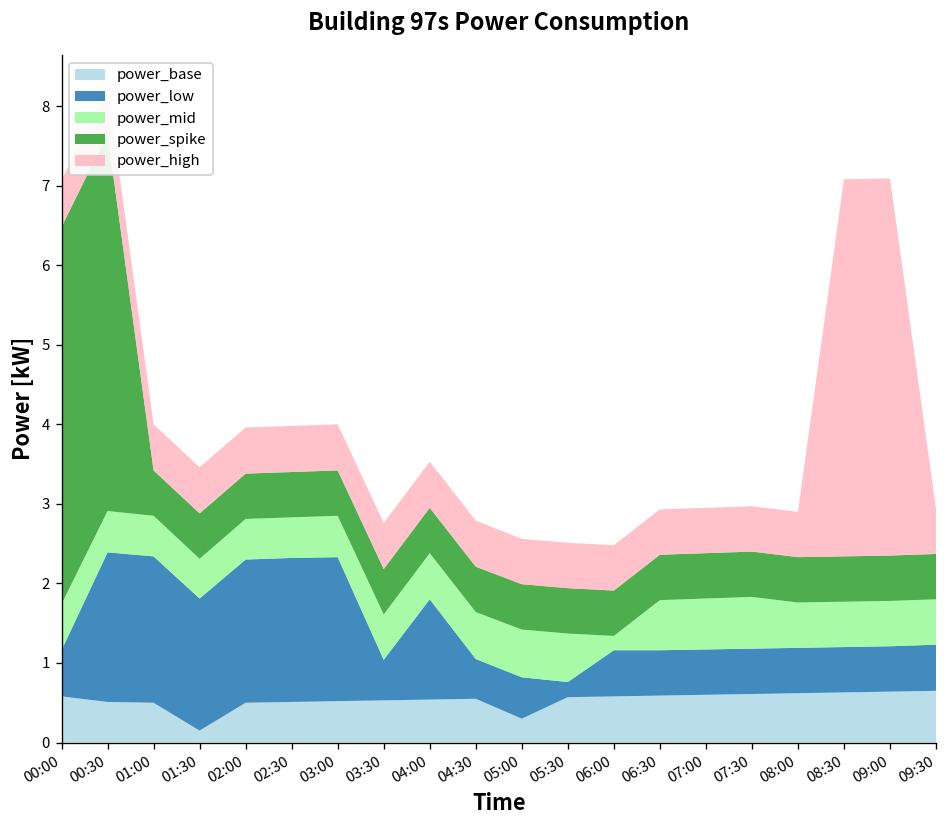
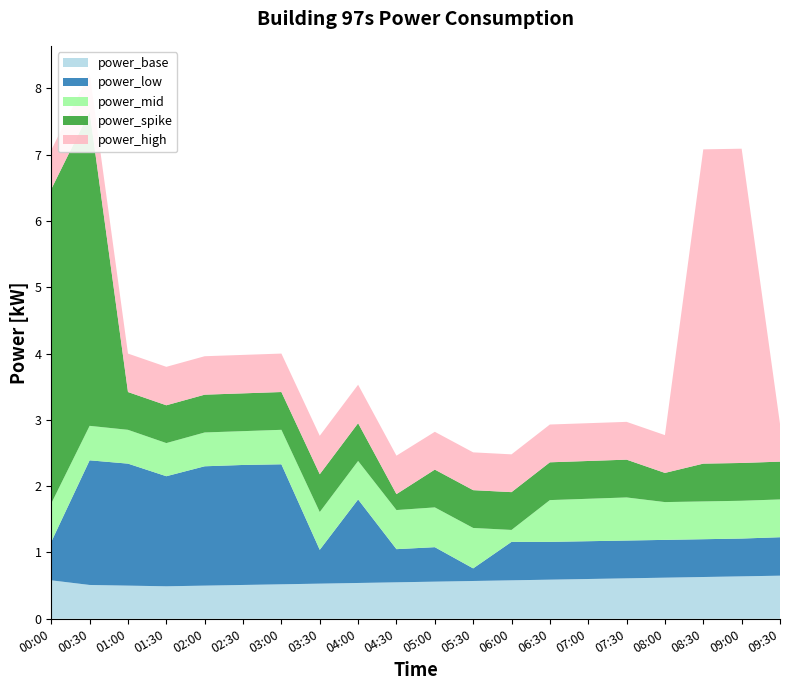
  {
    "power_base": {
      "00:00": 0.6,
      "00:30": 0.5,
      "01:00": 0.5,
-     "01:30": 0.2,
+     "01:30": 0.5,
      "02:00": 0.5,
      "02:30": 0.5,
      "03:00": 0.5,
      "03:30": 0.5,
      "04:00": 0.5,
      "04:30": 0.6,
-     "05:00": 0.3,
+     "05:00": 0.6,
      "05:30": 0.6,
      "06:00": 0.6,
      "06:30": 0.6,
      "07:00": 0.6,
      "07:30": 0.6,
      "08:00": 0.6,
      "08:30": 0.6,
      "09:00": 0.6,
      "09:30": 0.7
    },
    "power_low": {
      "00:00": 0.6,
      "00:30": 1.9,
      "01:00": 1.8,
      "01:30": 1.7,
      "02:00": 1.8,
      "02:30": 1.8,
      "03:00": 1.8,
      "03:30": 0.5,
      "04:00": 1.3,
      "04:30": 0.5,
      "05:00": 0.5,
      "05:30": 0.2,
      "06:00": 0.6,
      "06:30": 0.6,
      "07:00": 0.6,
      "07:30": 0.6,
      "08:00": 0.6,
      "08:30": 0.6,
      "09:00": 0.6,
      "09:30": 0.6
    },
    "power_mid": {
      "00:00": 0.6,
      "00:30": 0.5,
      "01:00": 0.5,
      "01:30": 0.5,
      "02:00": 0.5,
      "02:30": 0.5,
      "03:00": 0.5,
      "03:30": 0.6,
      "04:00": 0.6,
      "04:30": 0.6,
      "05:00": 0.6,
      "05:30": 0.6,
      "06:00": 0.2,
      "06:30": 0.6,
      "07:00": 0.6,
      "07:30": 0.7,
      "08:00": 0.6,
      "08:30": 0.6,
      "09:00": 0.6,
      "09:30": 0.6
    },
    "power_spike": {
      "00:00": 4.7,
      "01:00": 0.6,
      "01:30": 0.6,
      "02:00": 0.6,
      "02:30": 0.6,
      "03:00": 0.6,
      "03:30": 0.6,
      "04:00": 0.6,
-     "04:30": 0.6,
+     "04:30": 0.2,
      "05:00": 0.6,
      "05:30": 0.6,
      "06:00": 0.6,
      "06:30": 0.6,
      "07:00": 0.6,
      "07:30": 0.6,
-     "08:00": 0.6,
+     "08:00": 0.4,
      "08:30": 0.6,
      "09:00": 0.6,
      "09:30": 0.6
    },
    "power_high": {
      "00:00": 0.6,
      "01:00": 0.6,
      "01:30": 0.6,
      "02:00": 0.6,
      "02:30": 0.6,
      "03:00": 0.6,
      "03:30": 0.6,
      "04:00": 0.6,
      "04:30": 0.6,
      "05:00": 0.6,
      "05:30": 0.6,
      "06:00": 0.6,
      "06:30": 0.6,
      "07:00": 0.6,
      "07:30": 0.6,
      "08:00": 0.6,
      "08:30": 4.7,
      "09:00": 4.7,
      "09:30": 0.6
    }
  }
